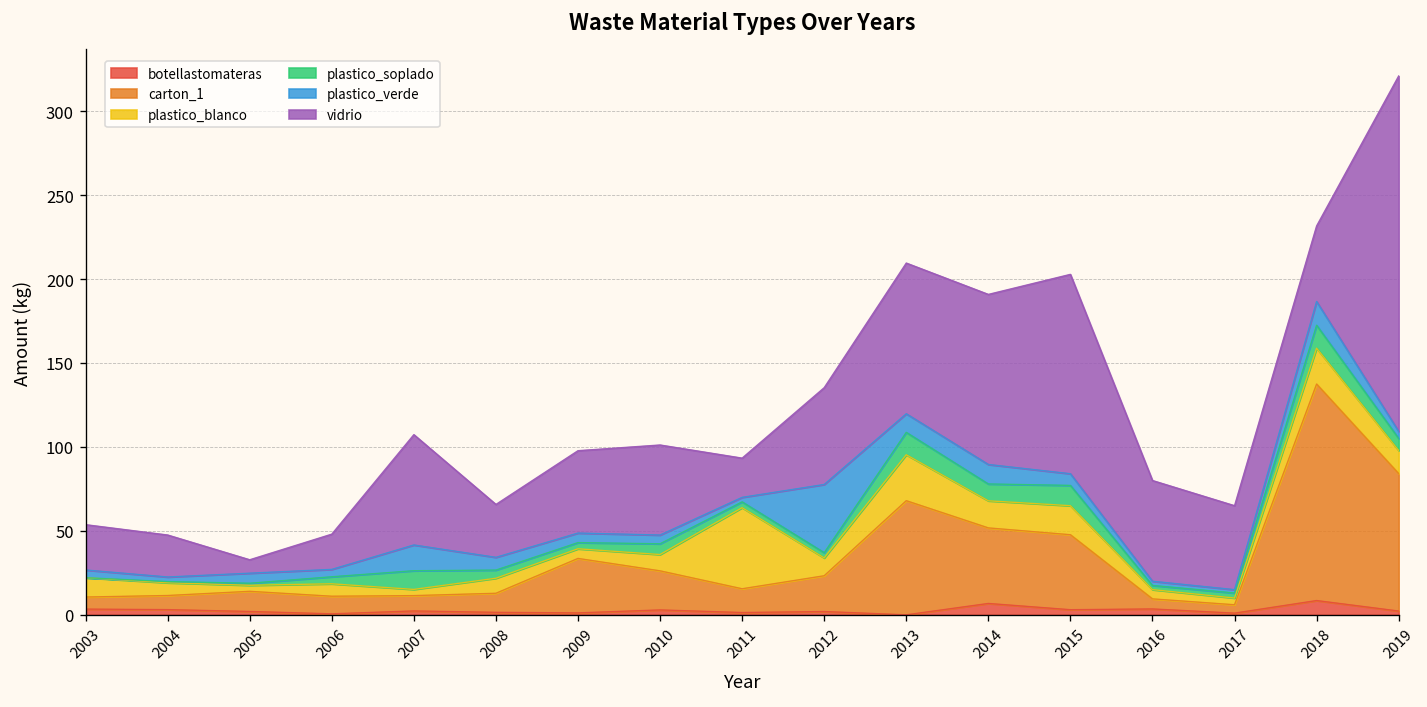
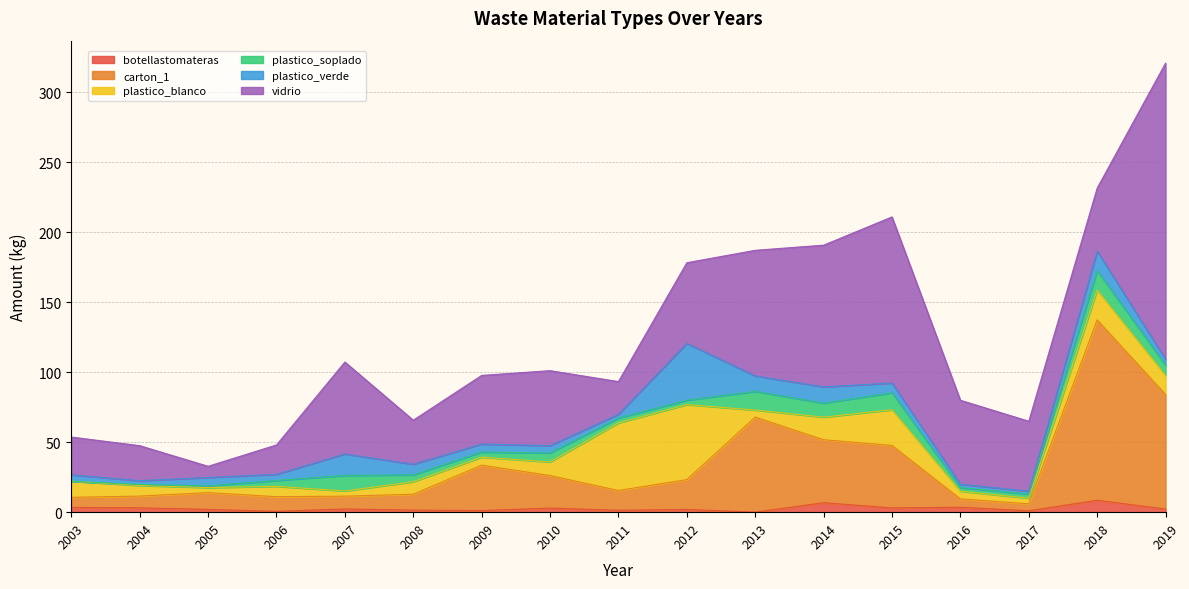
  {
    "plastico_blanco": {
      "2006": 7,
      "2007": 4,
      "2008": 9,
      "2009": 6,
      "2010": 10,
      "2011": 48,
-     "2012": 11,
-     "2013": 27,
+     "2012": 54,
+     "2013": 5,
      "2014": 16,
-     "2015": 17,
+     "2015": 26,
      "2016": 6,
      "2017": 4,
      "2018": 21,
      "2019": 14
    },
    "plastico_soplado": {
      "2006": 4,
      "2007": 11,
      "2008": 5,
      "2009": 4,
      "2010": 6,
      "2011": 3,
      "2012": 3,
      "2013": 13,
      "2014": 10,
      "2015": 12,
      "2016": 3,
      "2017": 3,
      "2018": 14,
      "2019": 7
    },
    "plastico_verde": {
      "2003": 5,
      "2004": 3,
      "2005": 6,
      "2006": 4,
      "2007": 15,
      "2008": 8,
      "2009": 6,
      "2010": 5,
      "2011": 3,
      "2012": 41,
      "2013": 11,
      "2014": 12,
      "2015": 7,
      "2016": 3,
      "2017": 2,
      "2018": 14,
      "2019": 4
    },
    "vidrio": {
      "2003": 27,
      "2004": 25,
      "2005": 8,
      "2006": 21,
      "2007": 66,
      "2008": 32,
      "2009": 49,
      "2010": 54,
      "2011": 23,
      "2012": 58,
      "2013": 90,
      "2014": 101,
      "2015": 119,
      "2016": 60,
      "2017": 50,
      "2018": 45,
      "2019": 212
    }
  }
